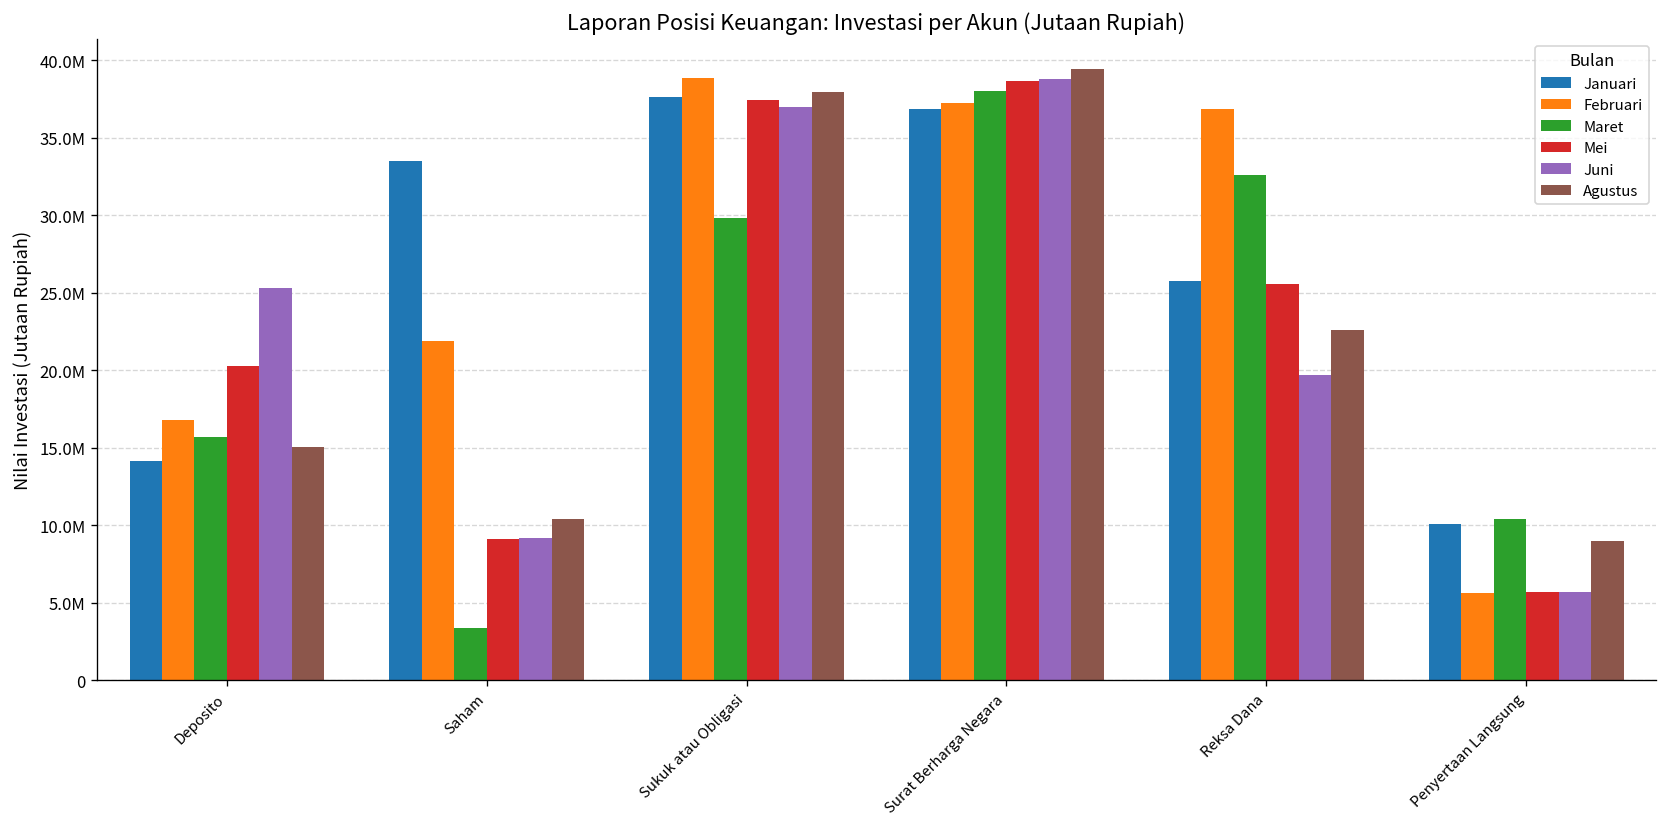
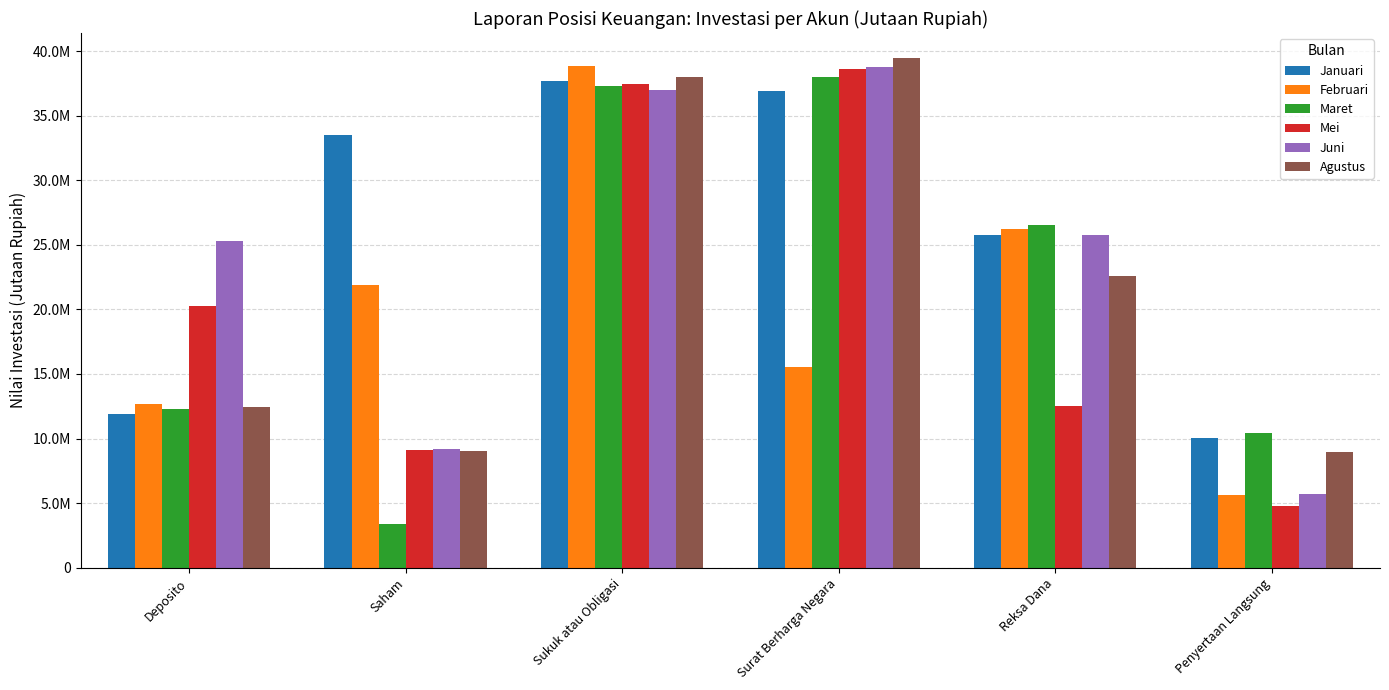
  {
    "Januari": {
-     "Deposito": 14100000,
+     "Deposito": 11900000,
      "Saham": 33500000,
      "Sukuk atau Obligasi": 37700000,
      "Surat Berharga Negara": 36900000,
      "Reksa Dana": 25800000,
      "Penyertaan Langsung": 10100000
    },
    "Februari": {
-     "Deposito": 16800000,
+     "Deposito": 12700000,
      "Saham": 21900000,
      "Sukuk atau Obligasi": 38900000,
-     "Surat Berharga Negara": 37200000,
-     "Reksa Dana": 36900000,
+     "Surat Berharga Negara": 15600000,
+     "Reksa Dana": 26200000,
      "Penyertaan Langsung": 5600000
    },
    "Maret": {
-     "Deposito": 15700000,
+     "Deposito": 12300000,
      "Saham": 3400000,
-     "Sukuk atau Obligasi": 29800000,
+     "Sukuk atau Obligasi": 37300000,
      "Surat Berharga Negara": 38000000,
-     "Reksa Dana": 32600000,
+     "Reksa Dana": 26600000,
      "Penyertaan Langsung": 10400000
    },
    "Mei": {
      "Deposito": 20300000,
      "Saham": 9100000,
      "Sukuk atau Obligasi": 37400000,
      "Surat Berharga Negara": 38600000,
-     "Reksa Dana": 25500000,
-     "Penyertaan Langsung": 5700000
+     "Reksa Dana": 12500000,
+     "Penyertaan Langsung": 4800000
    },
    "Juni": {
      "Deposito": 25300000,
      "Saham": 9200000,
      "Sukuk atau Obligasi": 37000000,
      "Surat Berharga Negara": 38800000,
-     "Reksa Dana": 19700000,
+     "Reksa Dana": 25800000,
      "Penyertaan Langsung": 5700000
    },
    "Agustus": {
-     "Deposito": 15100000,
-     "Saham": 10400000,
+     "Deposito": 12400000,
+     "Saham": 9000000,
      "Sukuk atau Obligasi": 38000000,
      "Surat Berharga Negara": 39400000,
      "Reksa Dana": 22600000,
      "Penyertaan Langsung": 9000000
    }
  }
